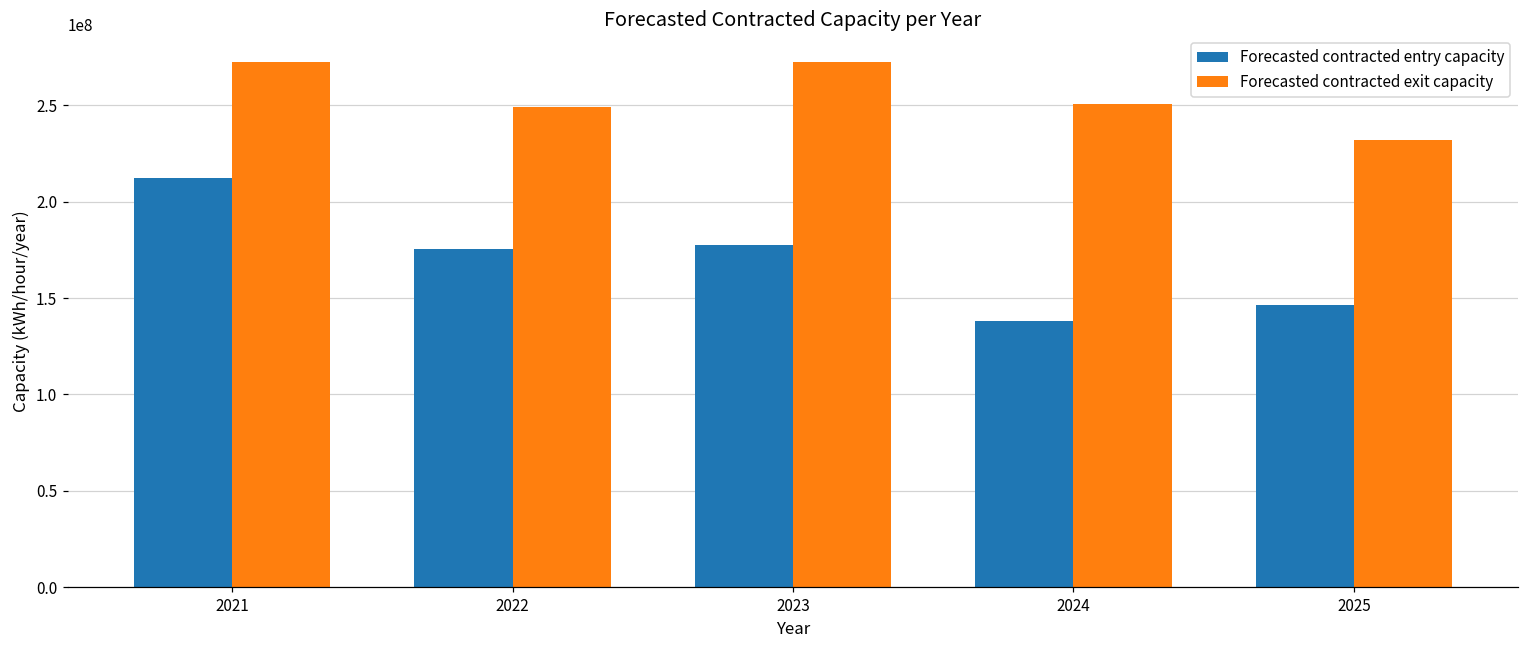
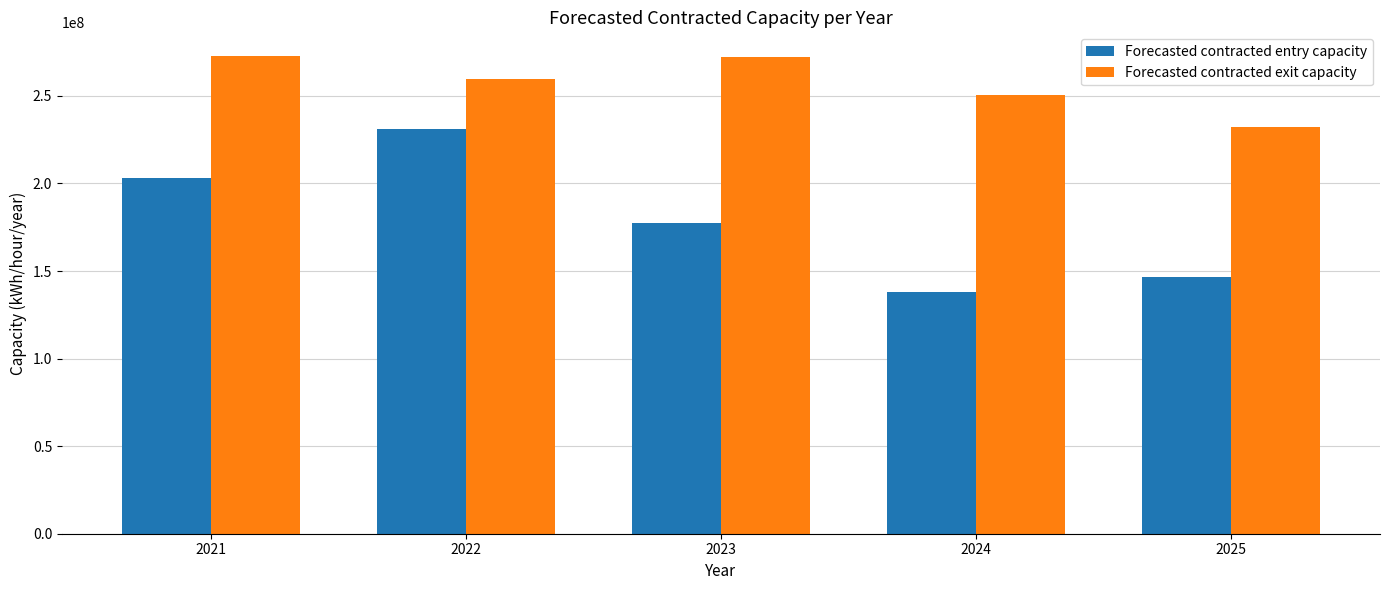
  {
    "Forecasted contracted entry capacity": {
-     "2021": 212000000,
-     "2022": 175000000,
+     "2021": 203000000,
+     "2022": 231000000,
      "2023": 178000000,
      "2024": 138000000,
      "2025": 147000000
    },
    "Forecasted contracted exit capacity": {
      "2021": 273000000,
-     "2022": 249000000,
+     "2022": 260000000,
      "2023": 272000000,
      "2024": 251000000,
      "2025": 232000000
    }
  }
